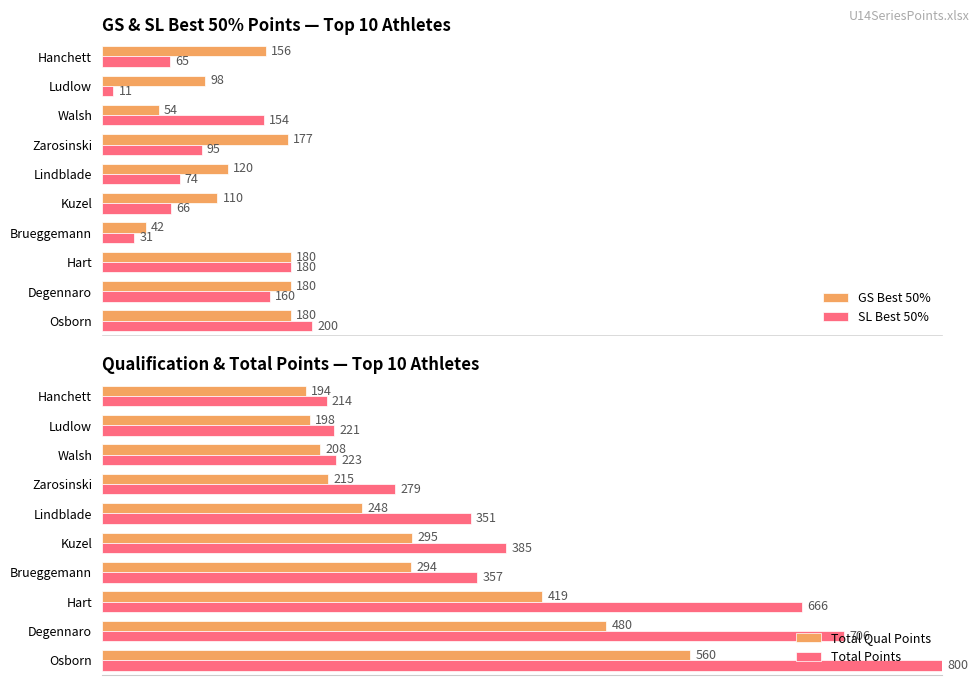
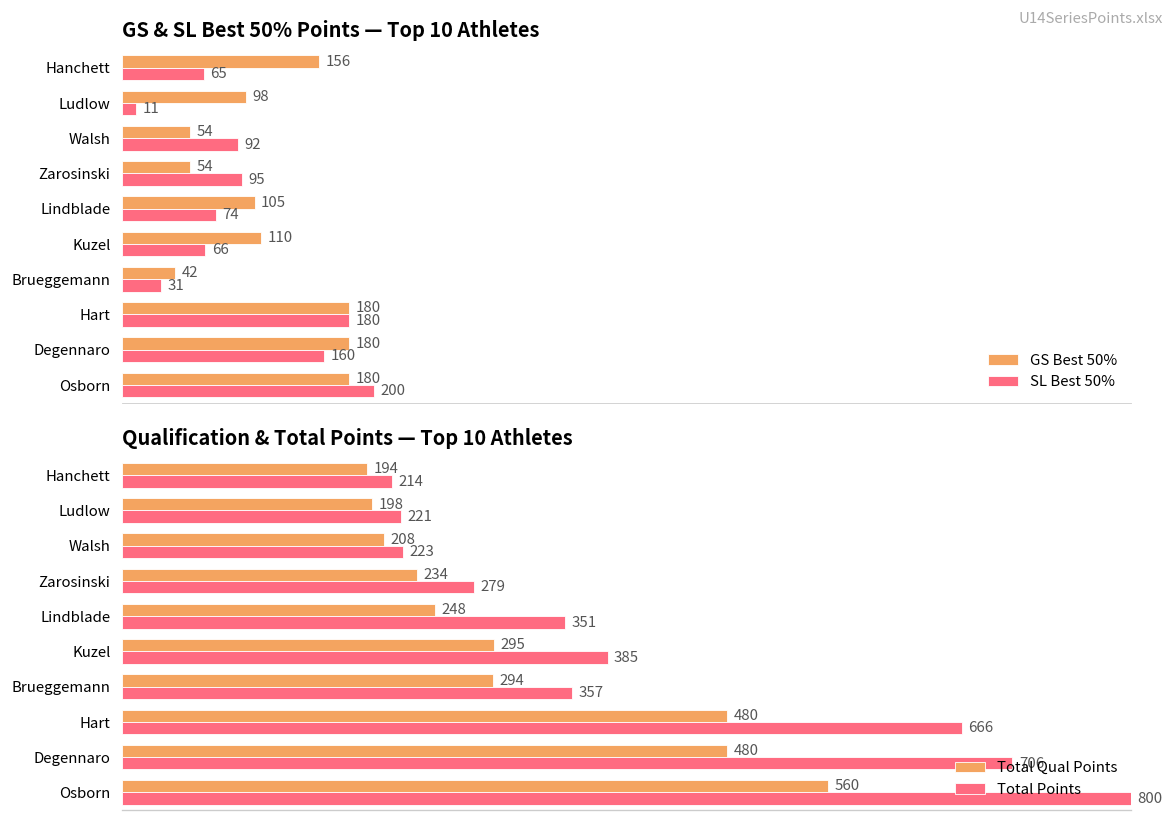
  {
    "GS & SL Best 50% Points — Top 10 Athletes": {
      "GS Best 50%": {
        "Hanchett": 156,
        "Ludlow": 98,
        "Walsh": 54,
-       "Zarosinski": 177,
-       "Lindblade": 120,
+       "Zarosinski": 54,
+       "Lindblade": 105,
        "Kuzel": 110,
        "Brueggemann": 42,
        "Degennaro": 180,
        "Osborn": 180
      },
      "SL Best 50%": {
        "Hanchett": 65,
        "Ludlow": 11,
-       "Walsh": 154,
+       "Walsh": 92,
        "Zarosinski": 95,
        "Lindblade": 74,
        "Kuzel": 66,
        "Brueggemann": 31,
        "Degennaro": 160,
        "Osborn": 200
      }
    },
    "Qualification & Total Points — Top 10 Athletes": {
      "Total Qual Points": {
        "Hanchett": 194,
        "Ludlow": 198,
        "Walsh": 208,
-       "Zarosinski": 215,
+       "Zarosinski": 234,
        "Lindblade": 248,
        "Kuzel": 295,
        "Brueggemann": 294,
-       "Hart": 419,
+       "Hart": 480,
        "Degennaro": 480,
        "Osborn": 560
      },
      "Total Points": {
        "Hanchett": 214,
        "Ludlow": 221,
        "Walsh": 223,
        "Zarosinski": 279,
        "Lindblade": 351,
        "Kuzel": 385,
        "Brueggemann": 357,
        "Hart": 666,
        "Degennaro": 706,
        "Osborn": 800
      }
    }
  }
